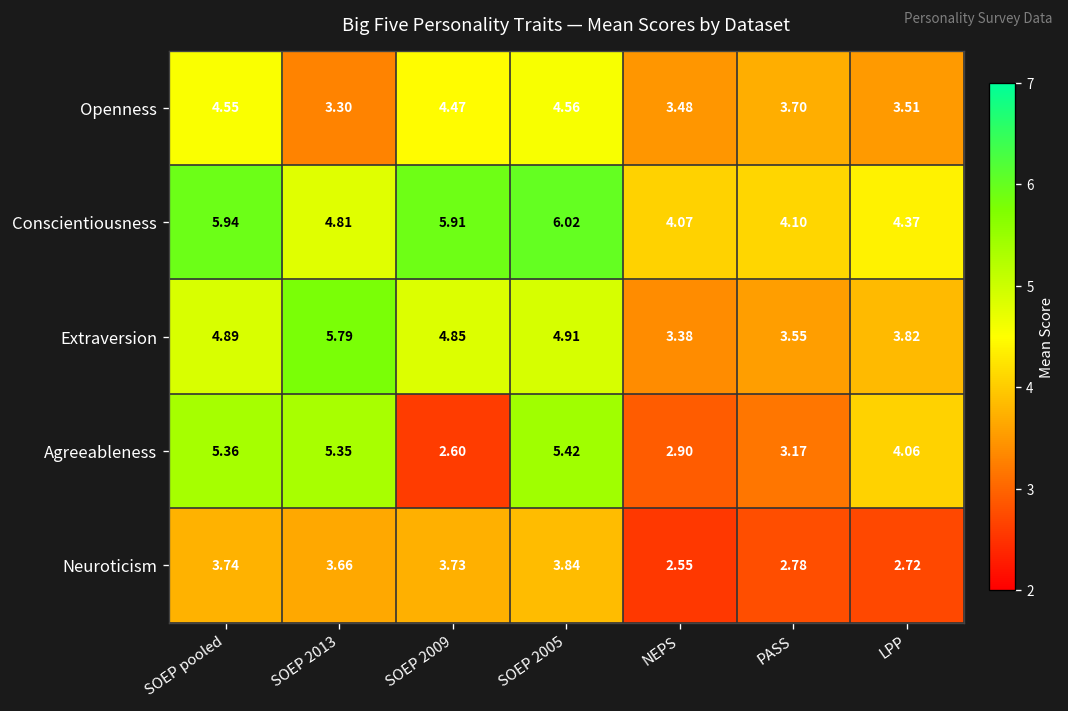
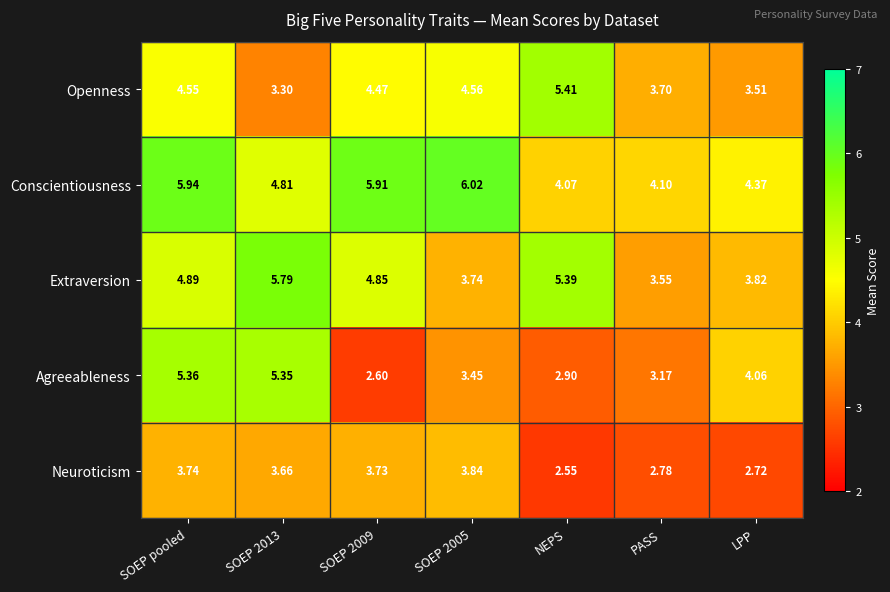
  {
    "Openness": {
      "SOEP pooled": 4.55,
      "SOEP 2013": 3.30,
      "SOEP 2009": 4.47,
      "SOEP 2005": 4.56,
-     "NEPS": 3.48,
+     "NEPS": 5.41,
      "PASS": 3.70,
      "LPP": 3.51
    },
    "Conscientiousness": {
      "SOEP pooled": 5.94,
      "SOEP 2013": 4.81,
      "SOEP 2009": 5.91,
      "SOEP 2005": 6.02,
      "NEPS": 4.07,
      "PASS": 4.10,
      "LPP": 4.37
    },
    "Extraversion": {
      "SOEP pooled": 4.89,
      "SOEP 2013": 5.79,
      "SOEP 2009": 4.85,
-     "SOEP 2005": 4.91,
-     "NEPS": 3.38,
+     "SOEP 2005": 3.74,
+     "NEPS": 5.39,
      "PASS": 3.55,
      "LPP": 3.82
    },
    "Agreeableness": {
      "SOEP pooled": 5.36,
      "SOEP 2013": 5.35,
      "SOEP 2009": 2.60,
-     "SOEP 2005": 5.42,
+     "SOEP 2005": 3.45,
      "NEPS": 2.90,
      "PASS": 3.17,
      "LPP": 4.06
    },
    "Neuroticism": {
      "SOEP pooled": 3.74,
      "SOEP 2013": 3.66,
      "SOEP 2009": 3.73,
      "SOEP 2005": 3.84,
      "NEPS": 2.55,
      "PASS": 2.78,
      "LPP": 2.72
    }
  }
